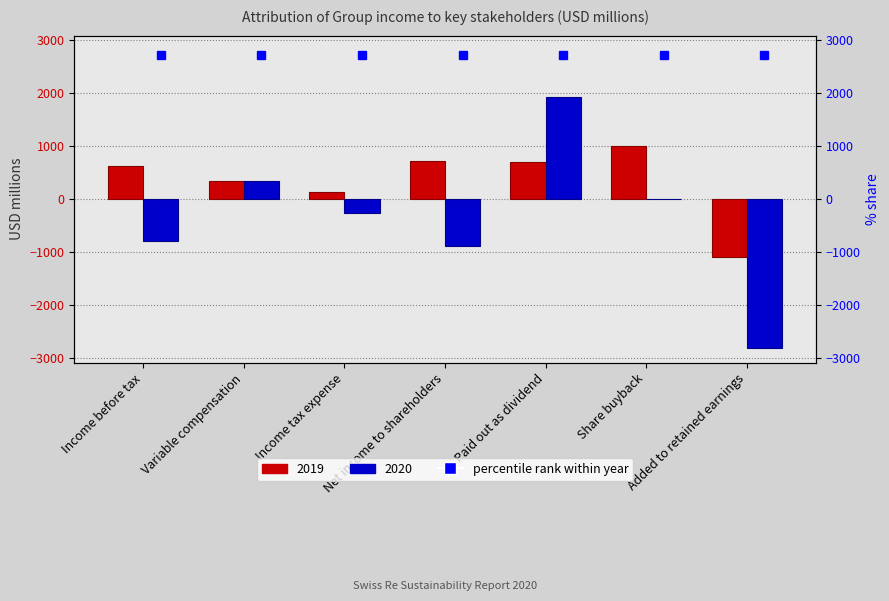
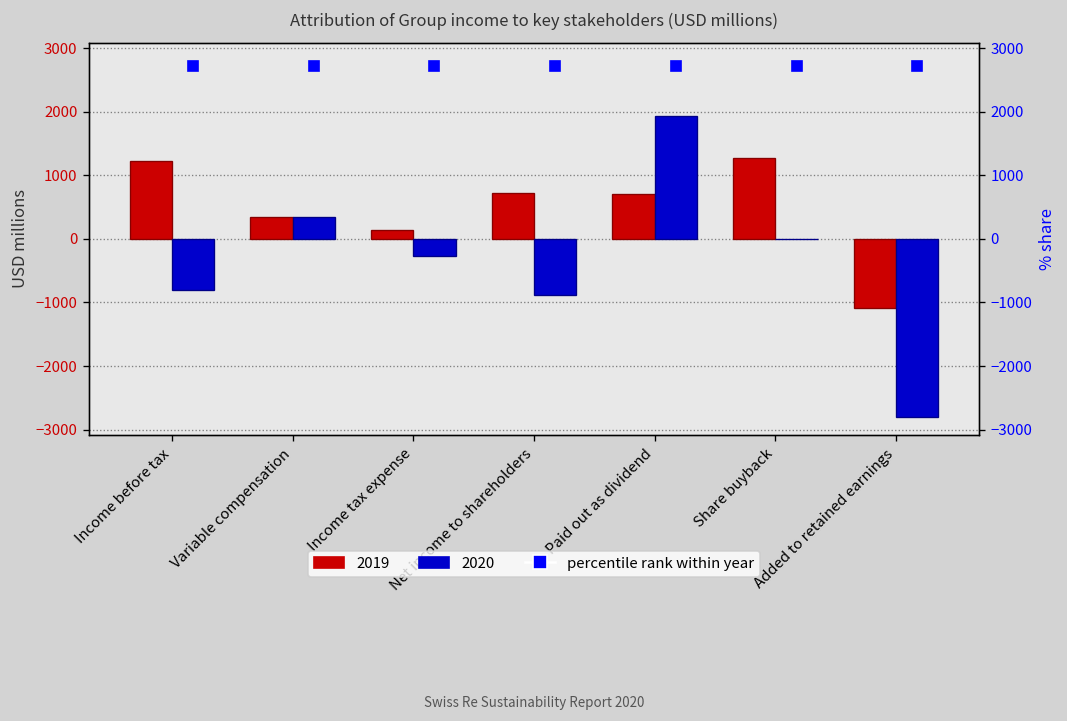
  {
    "2019": {
-     "Income before tax": 600,
+     "Income before tax": 1200,
      "Variable compensation": 300,
      "Income tax expense": 100,
      "Net income to shareholders": 700,
      "Paid out as dividend": 700,
-     "Share buyback": 1000,
+     "Share buyback": 1300,
      "Added to retained earnings": -1100
    }
  }
